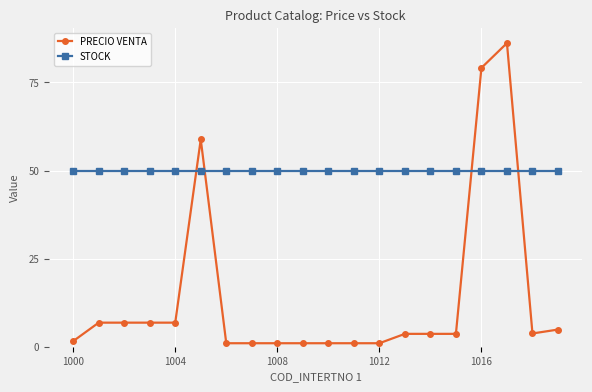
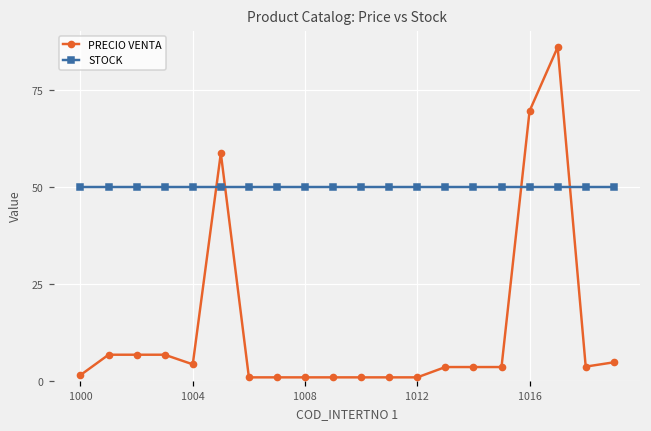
  {
    "PRECIO VENTA": {
      "1000": 2,
-     "1004": 7,
+     "1004": 4,
      "1008": 1,
      "1012": 1,
-     "1016": 79
+     "1016": 70
    },
    "STOCK": {
      "1000": 50,
      "1004": 50,
      "1008": 50,
      "1012": 50,
      "1016": 50
    }
  }
